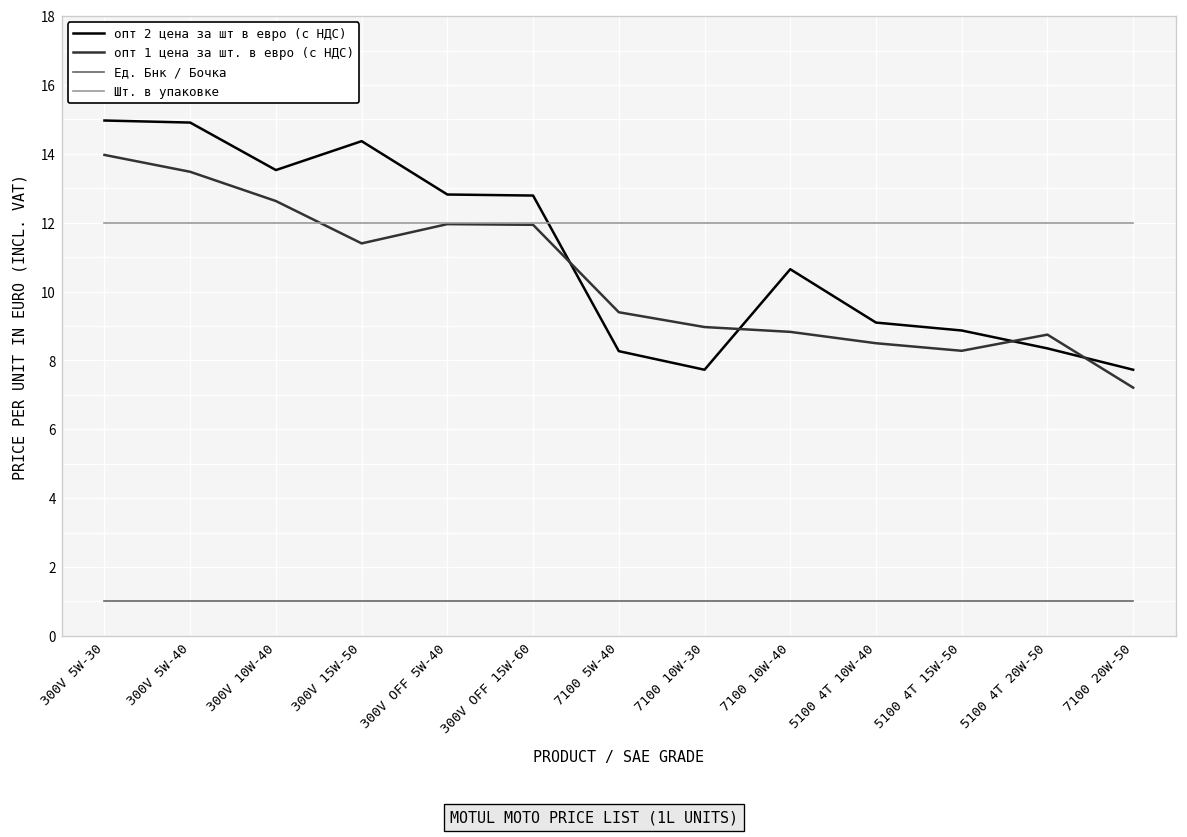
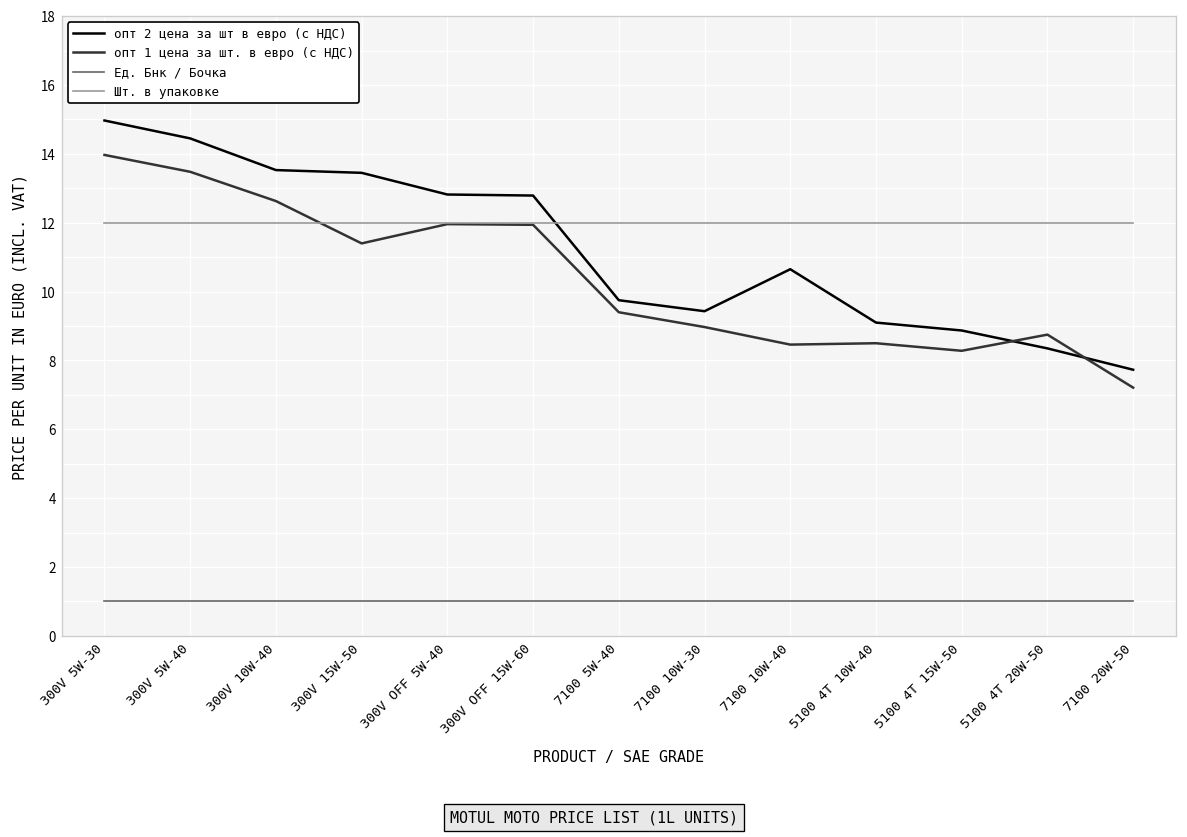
  {
    "опт 2 цена за шт в евро (с НДС)": {
      "300V 5W-30": 15.0,
-     "300V 5W-40": 14.9,
+     "300V 5W-40": 14.5,
      "300V 10W-40": 13.5,
-     "300V 15W-50": 14.4,
+     "300V 15W-50": 13.5,
      "300V OFF 5W-40": 12.8,
      "300V OFF 15W-60": 12.8,
-     "7100 5W-40": 8.3,
-     "7100 10W-30": 7.7,
+     "7100 5W-40": 9.8,
+     "7100 10W-30": 9.4,
      "7100 10W-40": 10.7,
      "5100 4T 10W-40": 9.1,
      "5100 4T 15W-50": 8.9,
      "5100 4T 20W-50": 8.4,
      "7100 20W-50": 7.7
    },
    "опт 1 цена за шт. в евро (с НДС)": {
      "300V 5W-30": 14.0,
      "300V 5W-40": 13.5,
      "300V 10W-40": 12.6,
      "300V 15W-50": 11.4,
      "7100 5W-40": 9.4,
      "7100 10W-30": 9.0,
-     "7100 10W-40": 8.8,
+     "7100 10W-40": 8.5,
      "5100 4T 10W-40": 8.5,
      "5100 4T 15W-50": 8.3,
      "5100 4T 20W-50": 8.8,
      "7100 20W-50": 7.2
    },
    "Ед. Бнк / Бочка": {
      "300V 5W-30": 1.0,
      "300V 5W-40": 1.0,
      "300V 10W-40": 1.0,
      "300V 15W-50": 1.0,
      "300V OFF 5W-40": 1.0,
      "300V OFF 15W-60": 1.0,
      "7100 5W-40": 1.0,
      "7100 10W-30": 1.0,
      "7100 10W-40": 1.0,
      "5100 4T 10W-40": 1.0,
      "5100 4T 15W-50": 1.0,
      "5100 4T 20W-50": 1.0,
      "7100 20W-50": 1.0
    },
    "Шт. в упаковке": {
      "300V 5W-30": 12.0,
      "300V 5W-40": 12.0,
      "300V 10W-40": 12.0,
      "300V 15W-50": 12.0,
      "7100 5W-40": 12.0,
      "7100 10W-30": 12.0,
      "7100 10W-40": 12.0,
      "5100 4T 10W-40": 12.0,
      "5100 4T 15W-50": 12.0,
      "5100 4T 20W-50": 12.0,
      "7100 20W-50": 12.0
    }
  }
